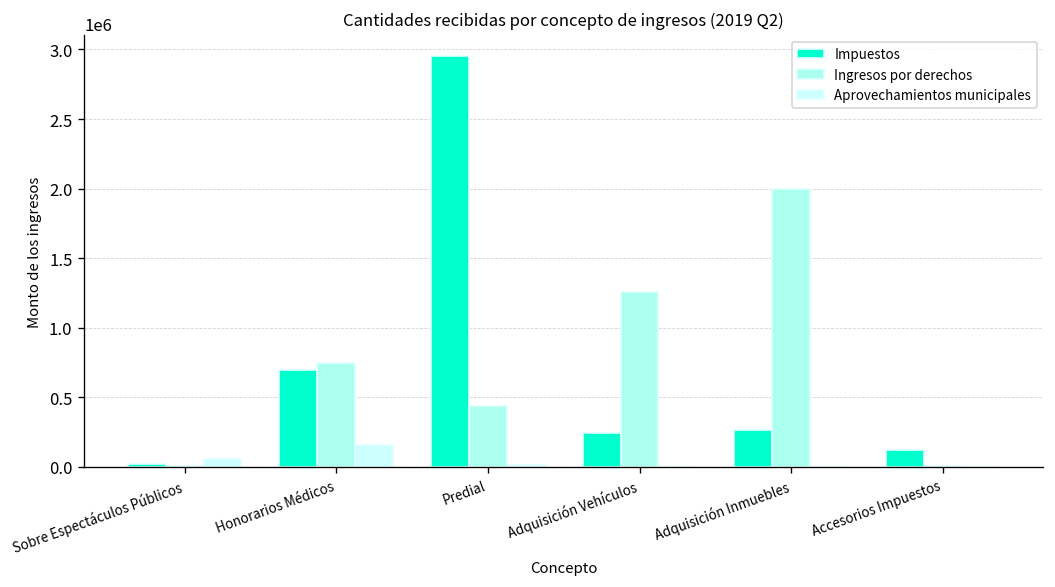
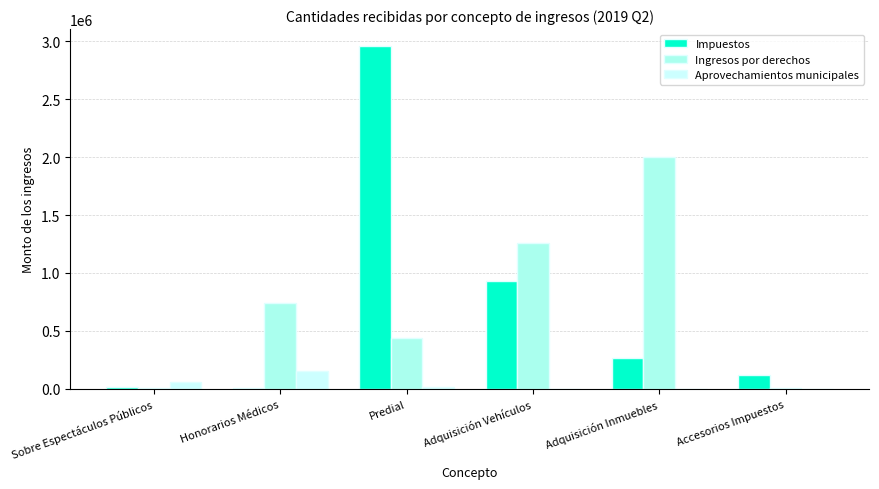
  {
    "Impuestos": {
-     "Honorarios Médicos": 690000,
+     "Honorarios Médicos": 10000,
      "Predial": 2960000,
-     "Adquisición Vehículos": 250000,
+     "Adquisición Vehículos": 930000,
      "Adquisición Inmuebles": 270000,
      "Accesorios Impuestos": 120000
    }
  }
